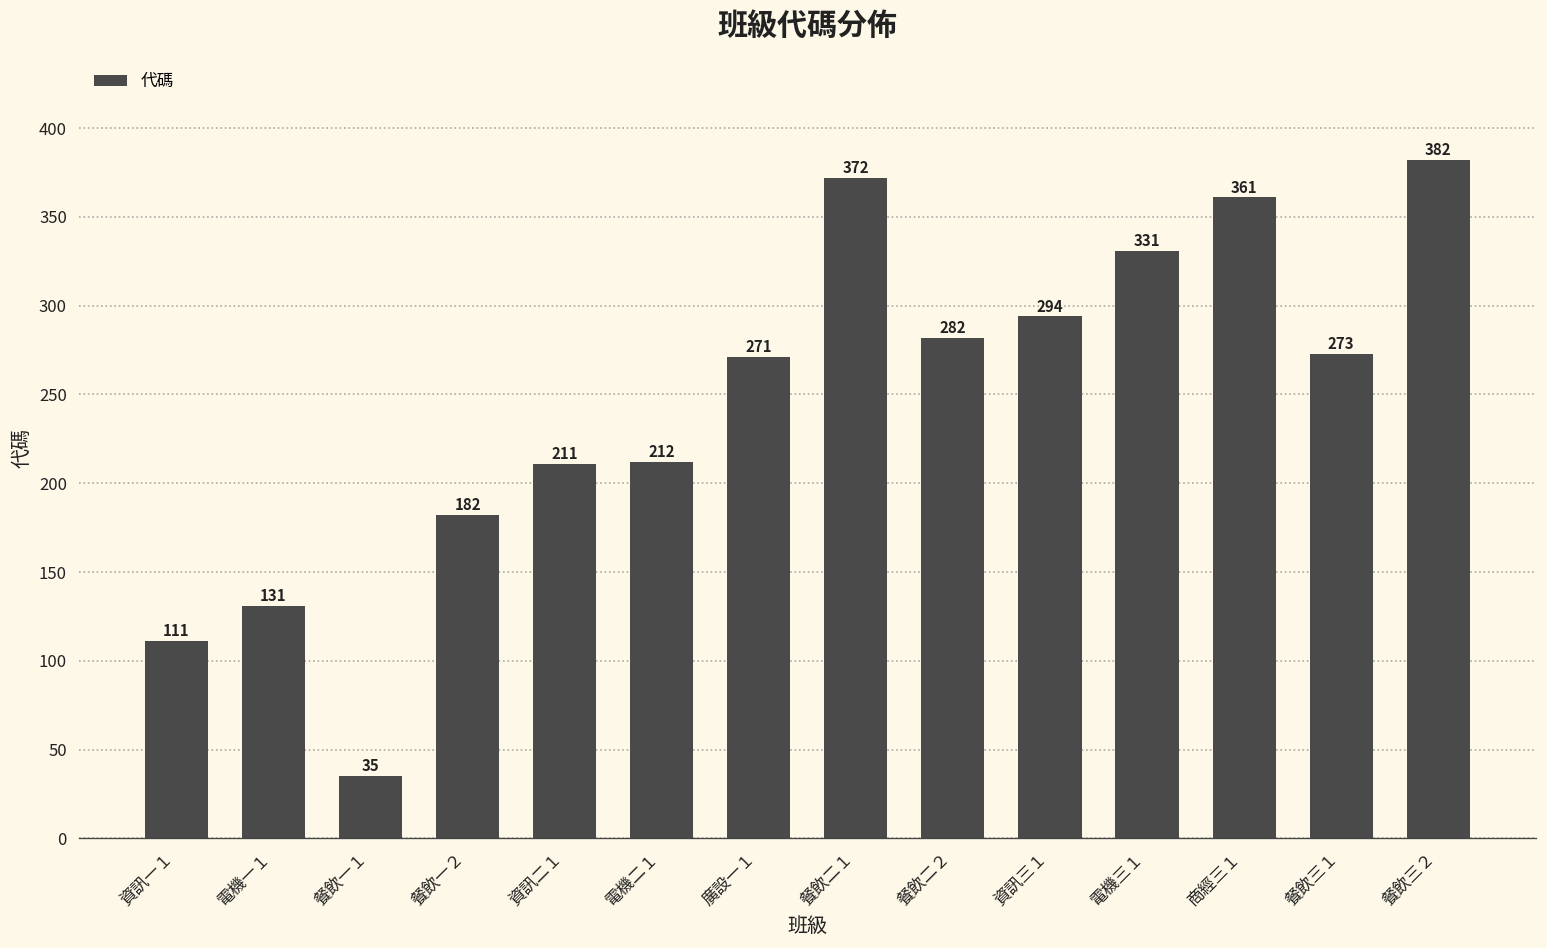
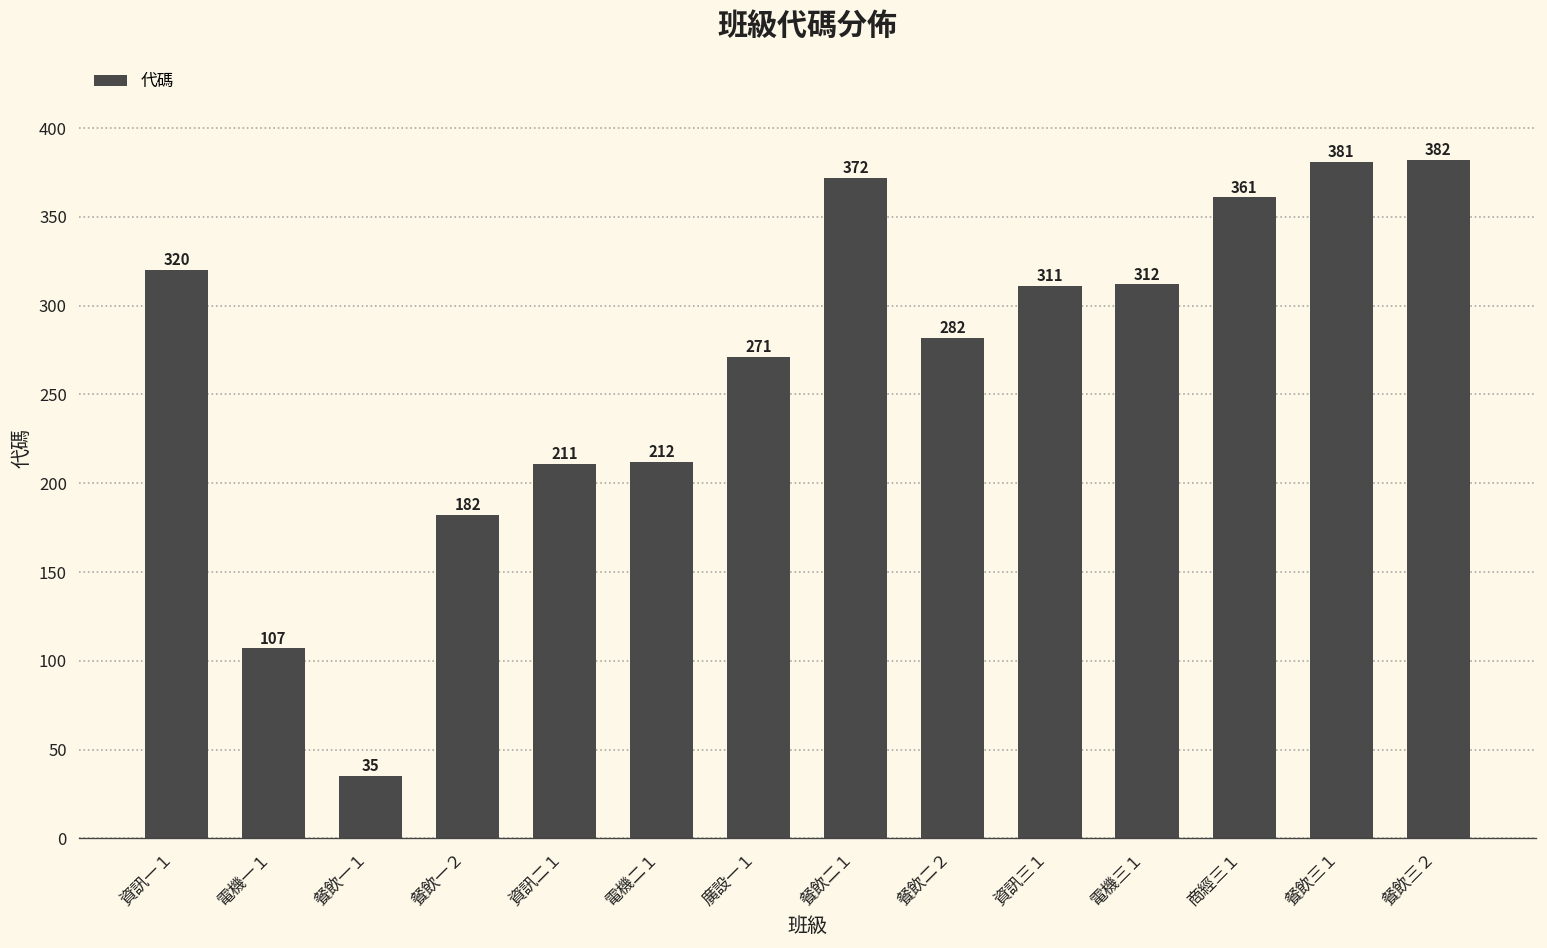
  {
-   "資訊一１": 111,
-   "電機一１": 131,
+   "資訊一１": 320,
+   "電機一１": 107,
    "餐飲一１": 35,
    "餐飲一２": 182,
    "資訊二１": 211,
    "電機二１": 212,
    "廣設一１": 271,
    "餐飲二１": 372,
    "餐飲二２": 282,
-   "資訊三１": 294,
-   "電機三１": 331,
+   "資訊三１": 311,
+   "電機三１": 312,
    "商經三１": 361,
-   "餐飲三１": 273,
+   "餐飲三１": 381,
    "餐飲三２": 382
  }
